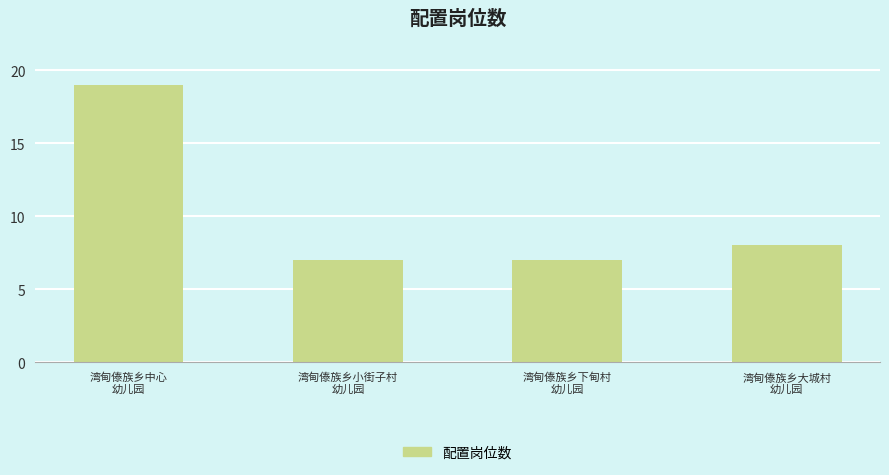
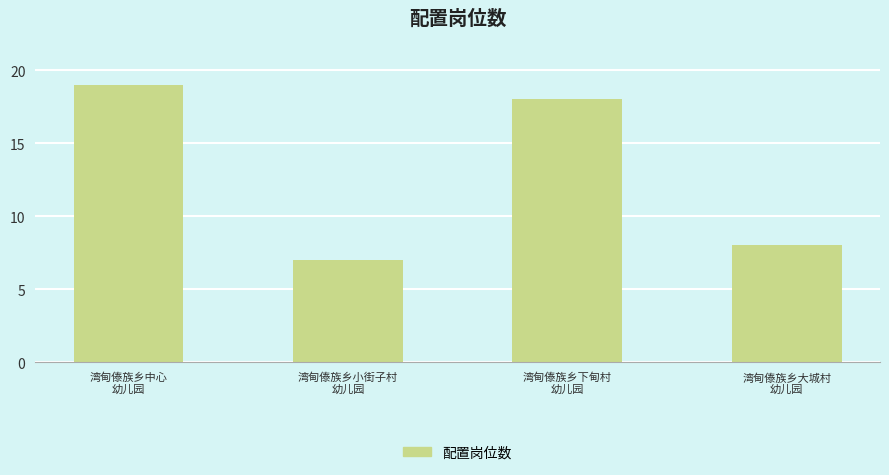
  {
    "湾甸傣族乡中心 幼儿园": 19,
    "湾甸傣族乡小街子村 幼儿园": 7,
-   "湾甸傣族乡下甸村 幼儿园": 7,
+   "湾甸傣族乡下甸村 幼儿园": 18,
    "湾甸傣族乡大城村 幼儿园": 8
  }
